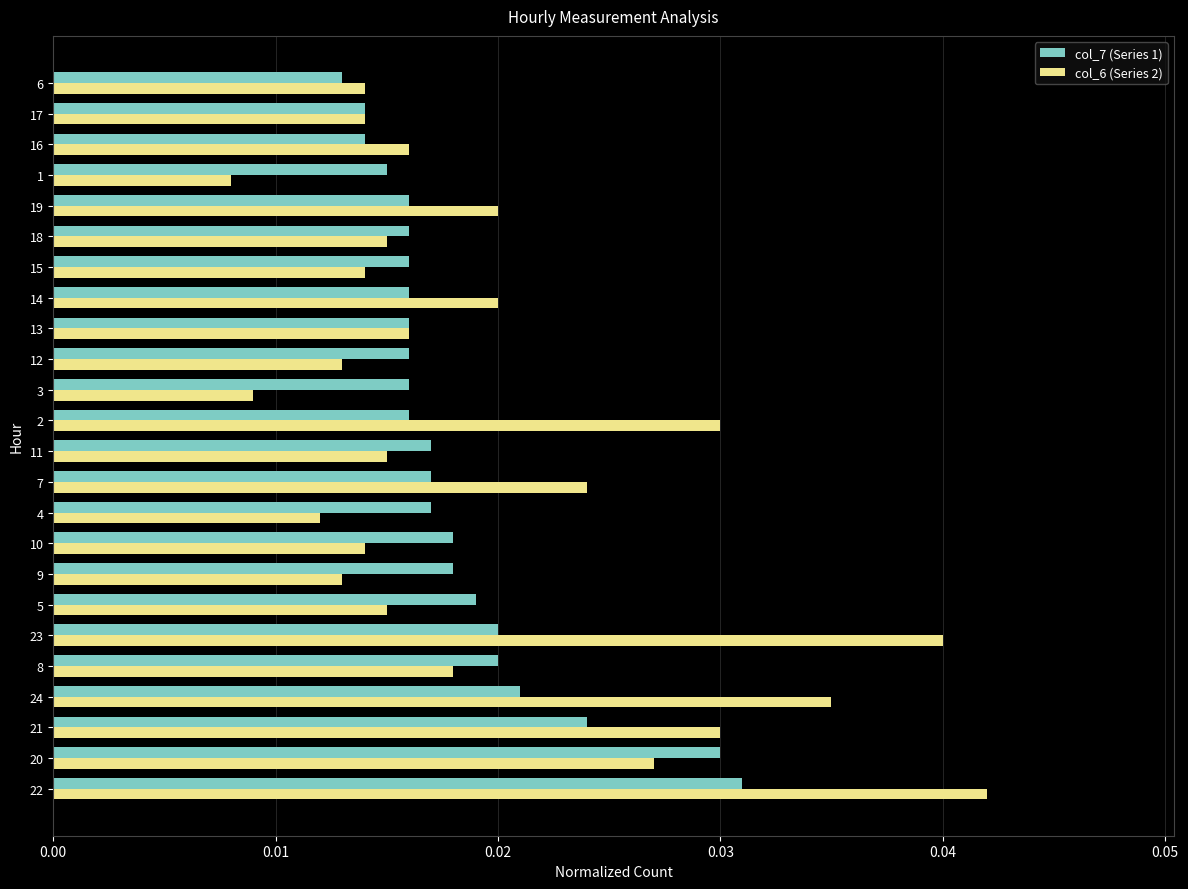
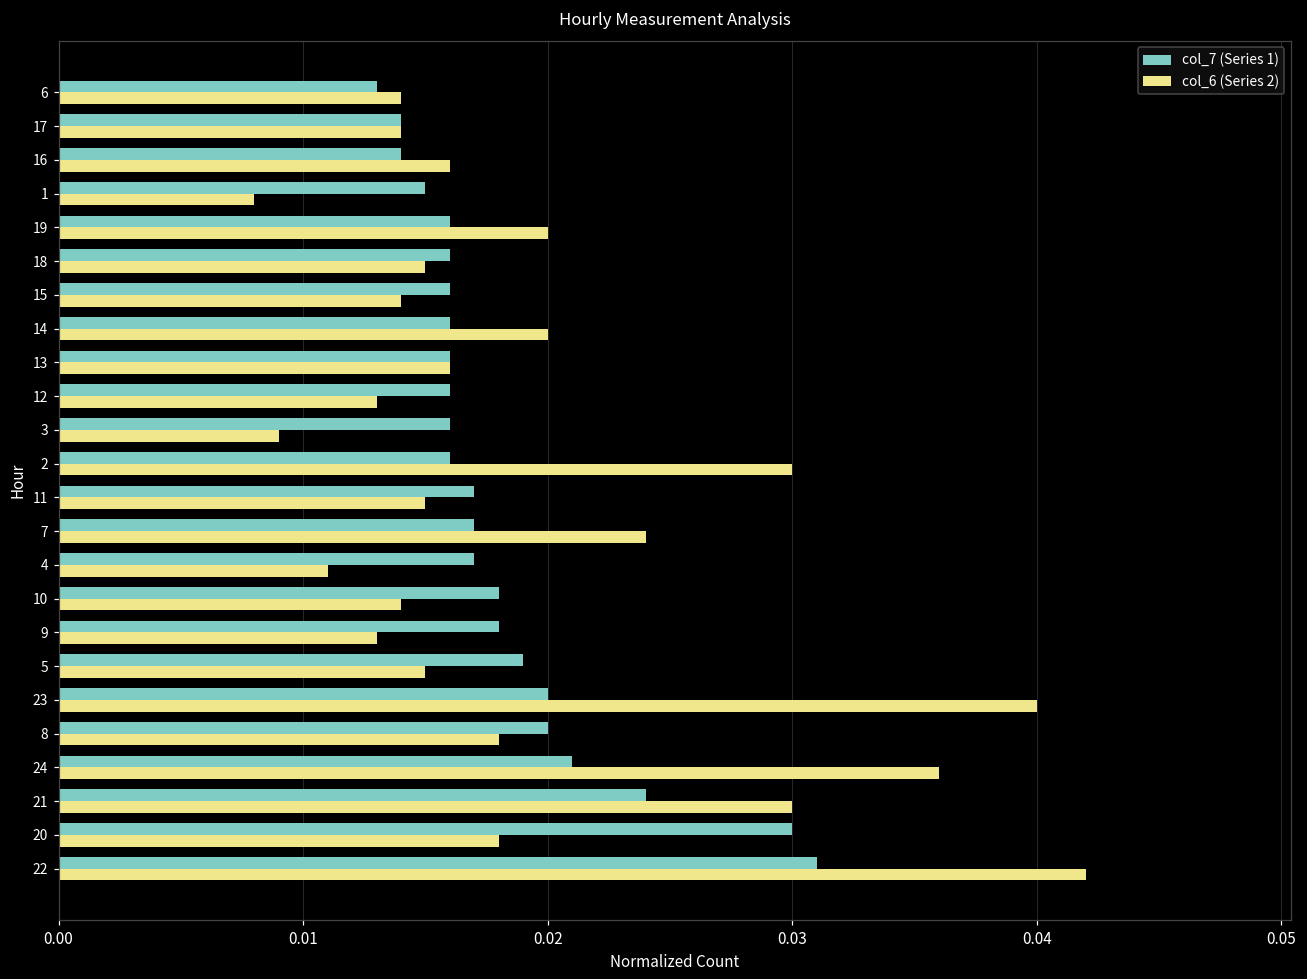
  {
    "col_7 (Series 1)": {
      "6": 0.013,
      "17": 0.014,
      "16": 0.014,
      "1": 0.015,
      "19": 0.016,
      "18": 0.016,
      "15": 0.016,
      "14": 0.016,
      "13": 0.016,
      "12": 0.016,
      "3": 0.016,
      "2": 0.016,
      "11": 0.017,
      "7": 0.017,
      "4": 0.017,
      "10": 0.018,
      "9": 0.018,
      "5": 0.019,
      "23": 0.020,
      "8": 0.020,
      "24": 0.021,
      "21": 0.024,
      "20": 0.030,
      "22": 0.031
    },
    "col_6 (Series 2)": {
      "6": 0.014,
      "17": 0.014,
      "16": 0.016,
      "1": 0.008,
      "19": 0.020,
      "18": 0.015,
      "15": 0.014,
      "14": 0.020,
      "13": 0.016,
      "12": 0.013,
      "3": 0.009,
      "2": 0.030,
      "11": 0.015,
      "7": 0.024,
-     "4": 0.012,
+     "4": 0.011,
      "10": 0.014,
      "9": 0.013,
      "5": 0.015,
      "23": 0.040,
      "8": 0.018,
-     "24": 0.035,
+     "24": 0.036,
      "21": 0.030,
-     "20": 0.027,
+     "20": 0.018,
      "22": 0.042
    }
  }
